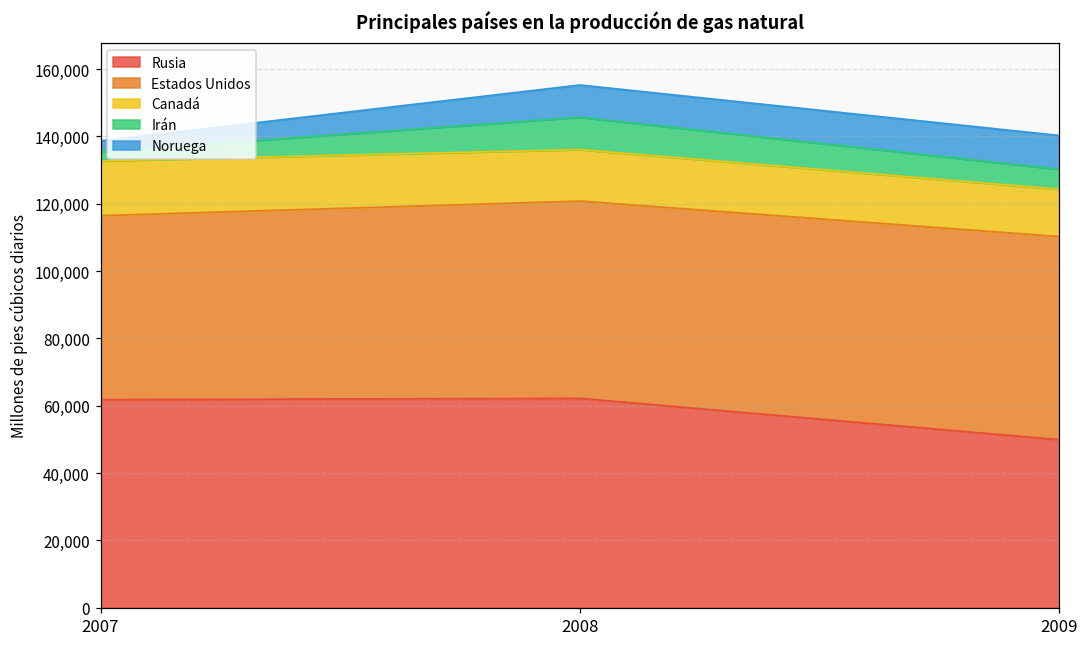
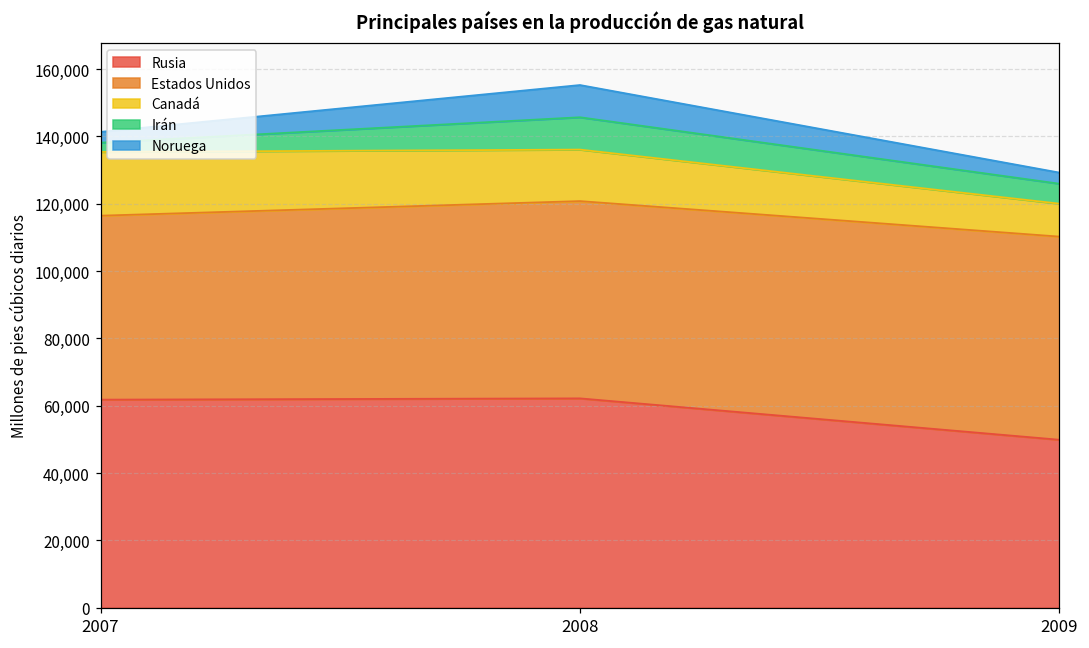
  {
    "Canadá": {
-     "2007": "16,000",
+     "2007": "19,000",
      "2008": "15,000",
-     "2009": "14,000"
+     "2009": "10,000"
    },
    "Irán": {
      "2007": "3,000",
      "2008": "10,000",
      "2009": "6,000"
    },
    "Noruega": {
      "2007": "3,000",
      "2008": "10,000",
-     "2009": "10,000"
+     "2009": "3,000"
    }
  }
